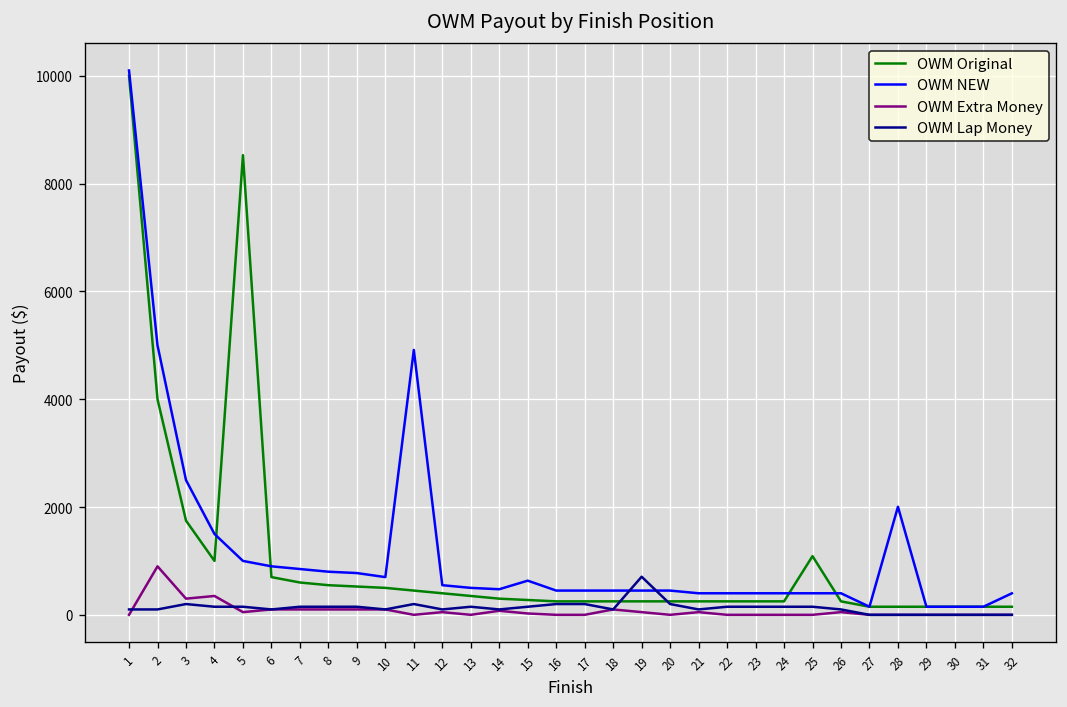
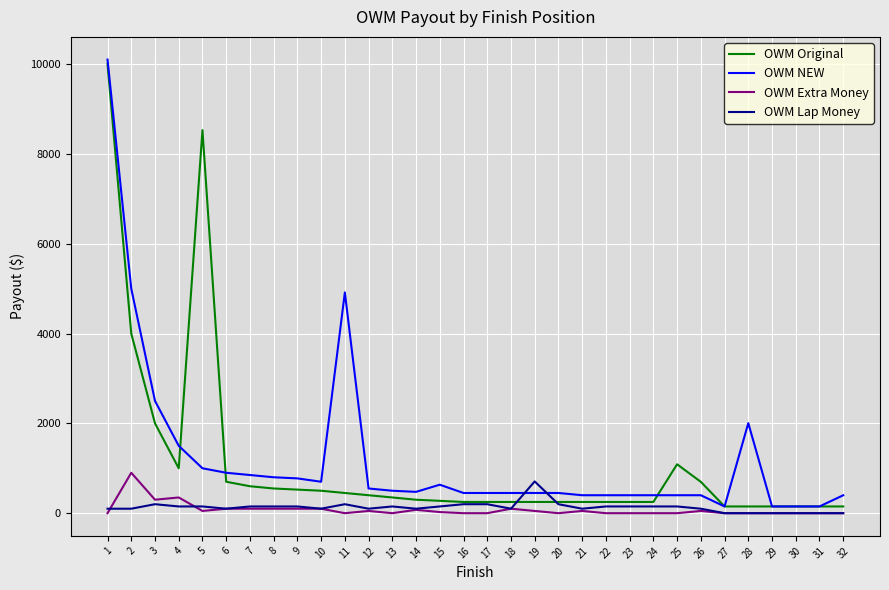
  {
    "OWM Original": {
      "1": 10000,
      "2": 4000,
-     "3": 1700,
+     "3": 2000,
      "4": 1000,
      "5": 8500,
      "6": 700,
      "7": 600,
      "8": 600,
      "9": 500,
      "10": 500,
      "11": 500,
      "12": 400,
      "13": 400,
      "14": 300,
      "15": 300,
      "18": 300,
      "19": 300,
      "21": 300,
      "22": 300,
      "23": 300,
      "24": 300,
      "25": 1100,
-     "26": 300,
+     "26": 700,
      "28": 200,
      "32": 200
    },
    "OWM NEW": {
      "1": 10100,
      "2": 5000,
      "3": 2500,
      "4": 1500,
      "5": 1000,
      "6": 900,
      "7": 900,
      "8": 800,
      "9": 800,
      "10": 700,
      "11": 4900,
      "12": 600,
      "13": 500,
      "14": 500,
      "15": 600,
      "16": 500,
      "17": 500,
      "18": 500,
      "19": 500,
      "20": 500,
      "21": 400,
      "22": 400,
      "23": 400,
      "24": 400,
      "25": 400,
      "26": 400,
      "28": 2000,
      "32": 400
    },
    "OWM Extra Money": {
      "1": 0,
      "2": 900,
      "3": 300,
      "4": 400,
      "5": 100,
      "11": 0,
      "13": 0,
      "15": 0,
      "16": 0,
      "17": 0,
      "19": 100,
      "20": 0,
      "22": 0,
      "23": 0,
      "24": 0,
      "25": 0
    },
    "OWM Lap Money": {
      "1": 100,
      "2": 100,
      "3": 200,
      "4": 200,
      "5": 200,
      "11": 200,
      "13": 200,
      "15": 200,
      "19": 700,
      "22": 200,
      "23": 200,
      "24": 200,
      "25": 200
    }
  }
